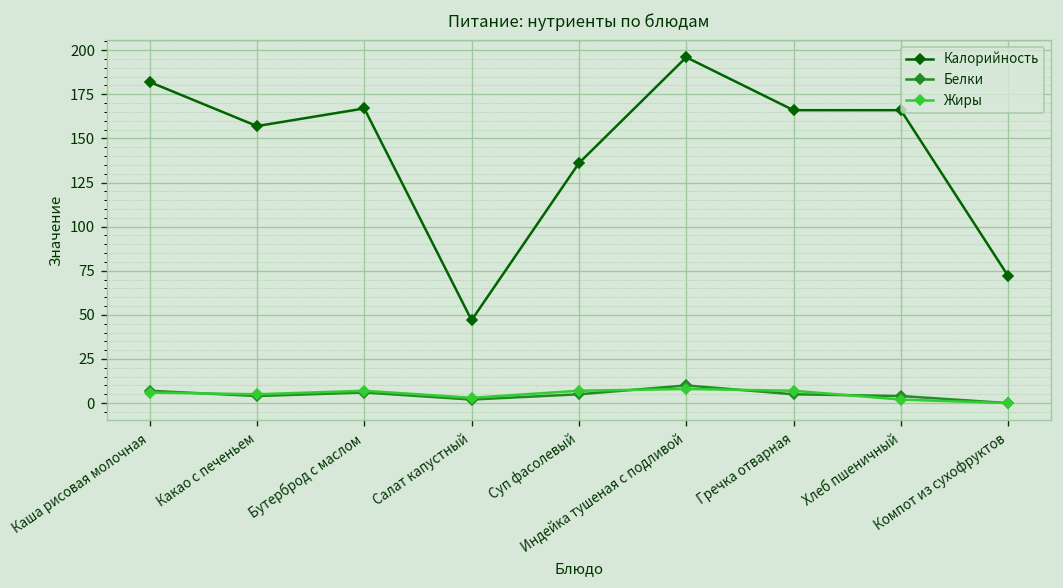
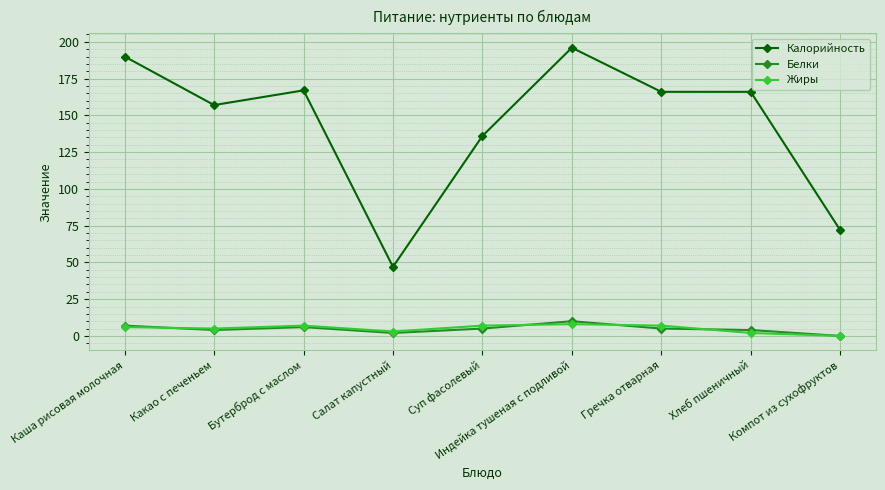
  {
    "Калорийность": {
-     "Каша рисовая молочная": 182,
+     "Каша рисовая молочная": 190,
      "Какао с печеньем": 157,
      "Бутерброд с маслом": 167,
      "Салат капустный": 47,
      "Суп фасолевый": 136,
      "Индейка тушеная с подливой": 196,
      "Гречка отварная": 166,
      "Хлеб пшеничный": 166,
      "Компот из сухофруктов": 72
    },
    "Белки": {
      "Суп фасолевый": 5,
      "Индейка тушеная с подливой": 10,
      "Гречка отварная": 5,
      "Хлеб пшеничный": 4
    },
    "Жиры": {
      "Суп фасолевый": 7,
      "Индейка тушеная с подливой": 8,
      "Гречка отварная": 7,
      "Хлеб пшеничный": 2
    }
  }
